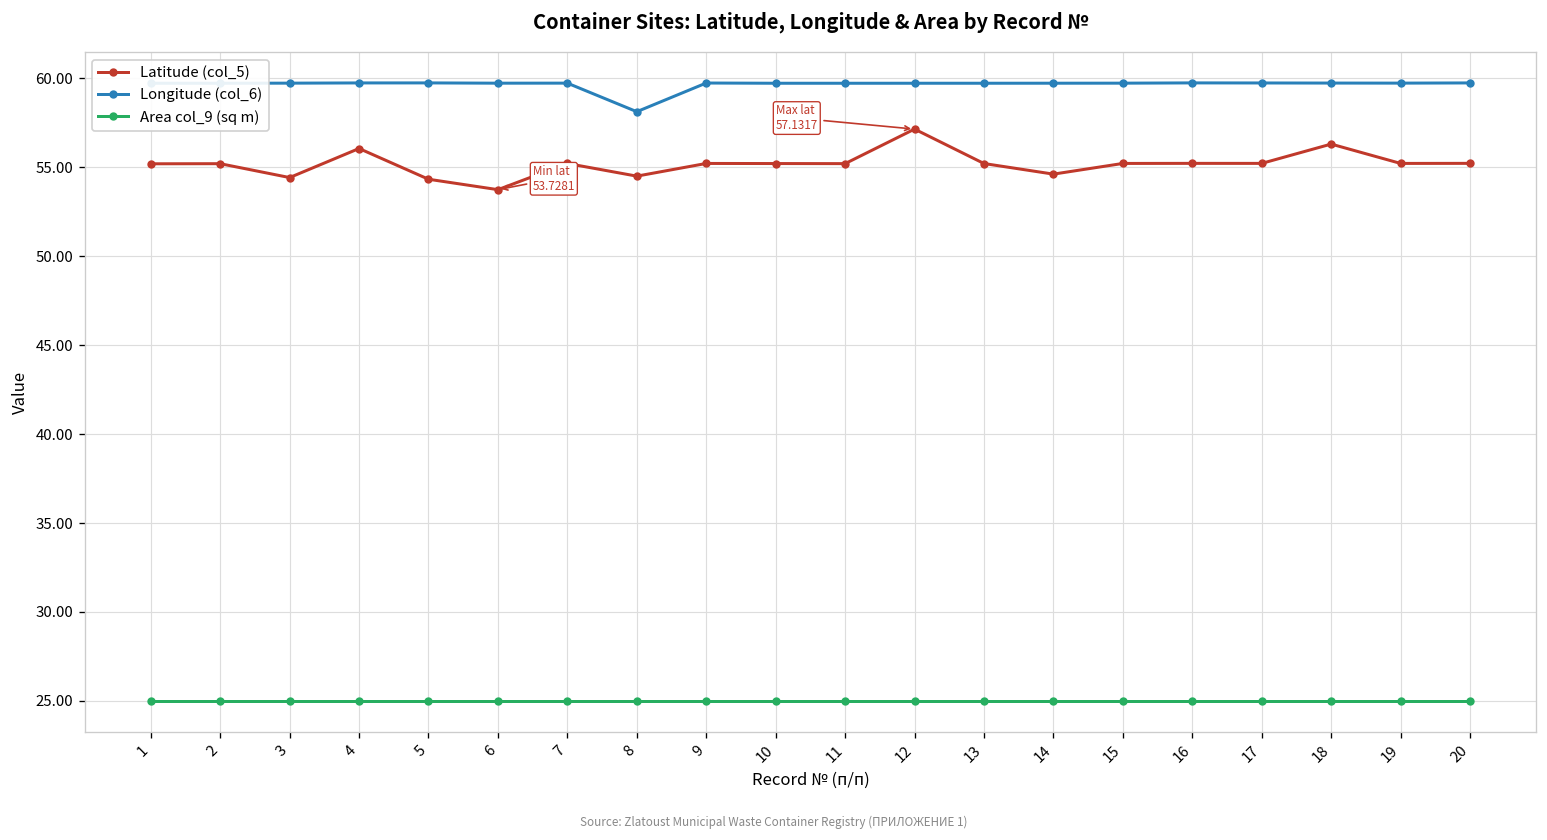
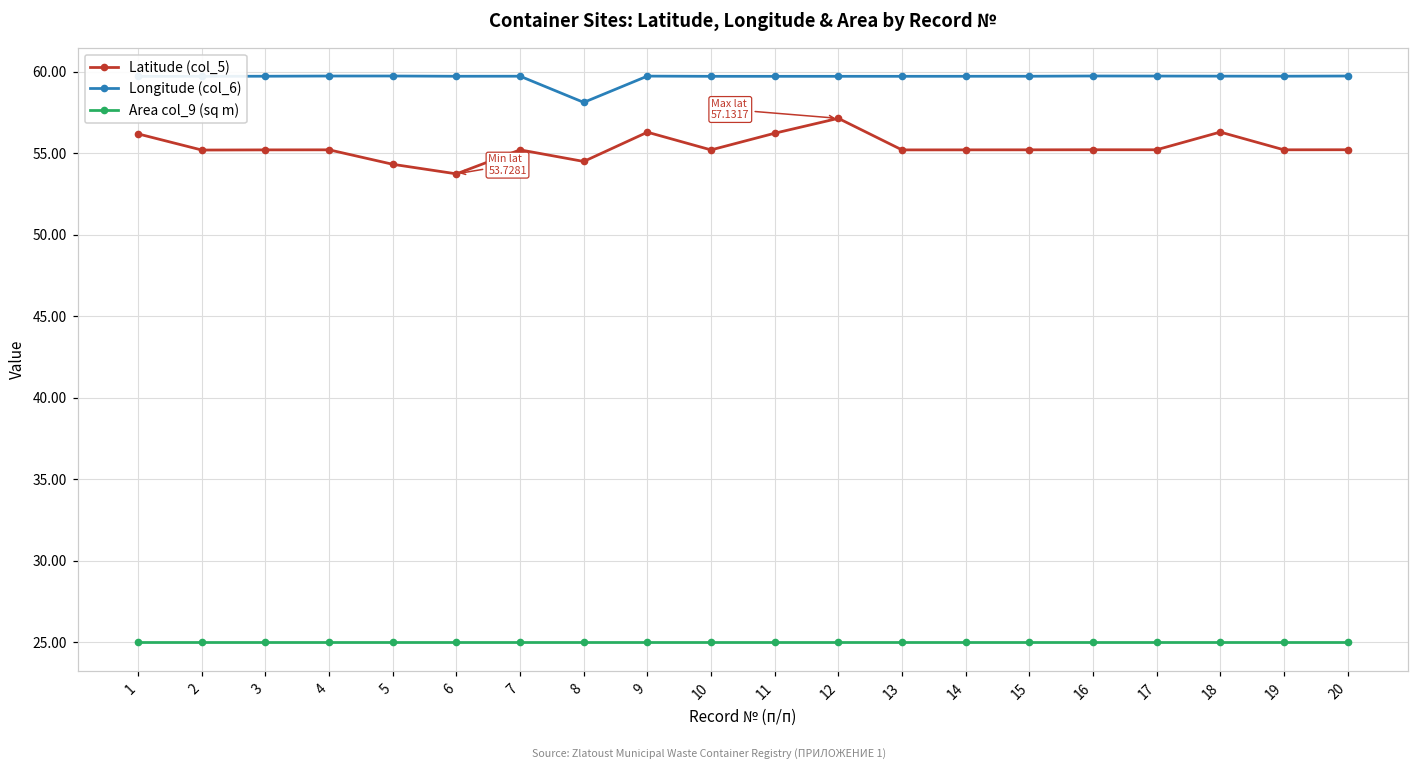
  {
    "Latitude (col_5)": {
-     "1": 55.2,
+     "1": 56.2,
      "2": 55.2,
-     "3": 54.4,
-     "4": 56.0,
+     "3": 55.2,
+     "4": 55.2,
      "5": 54.3,
      "8": 54.5,
-     "9": 55.2,
+     "9": 56.3,
      "10": 55.2,
-     "11": 55.2,
+     "11": 56.2,
      "13": 55.2,
-     "14": 54.6,
+     "14": 55.2,
      "15": 55.2,
      "16": 55.2,
      "17": 55.2,
      "18": 56.3,
      "19": 55.2,
      "20": 55.2
    },
    "Longitude (col_6)": {
      "3": 59.7,
      "4": 59.7,
      "5": 59.7,
      "6": 59.7,
      "7": 59.7,
      "8": 58.1,
      "9": 59.7,
      "10": 59.7,
      "11": 59.7,
      "12": 59.7,
      "13": 59.7,
      "14": 59.7,
      "15": 59.7,
      "16": 59.7,
      "17": 59.7,
      "18": 59.7,
      "19": 59.7,
      "20": 59.7
    },
    "Area col_9 (sq m)": {
      "1": 25.0,
      "2": 25.0,
      "3": 25.0,
      "4": 25.0,
      "5": 25.0,
      "6": 25.0,
      "7": 25.0,
      "8": 25.0,
      "9": 25.0,
      "10": 25.0,
      "11": 25.0,
      "12": 25.0,
      "13": 25.0,
      "14": 25.0,
      "15": 25.0,
      "16": 25.0,
      "17": 25.0,
      "18": 25.0,
      "19": 25.0,
      "20": 25.0
    }
  }
